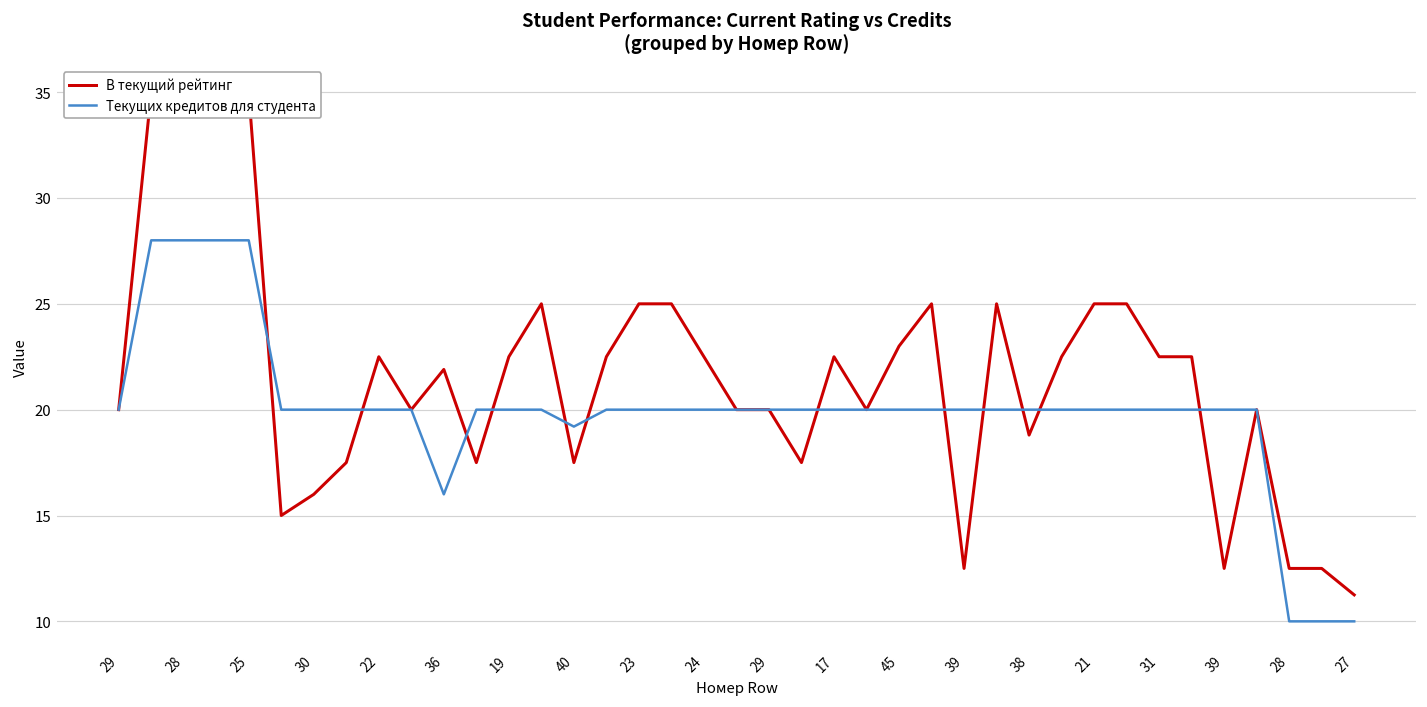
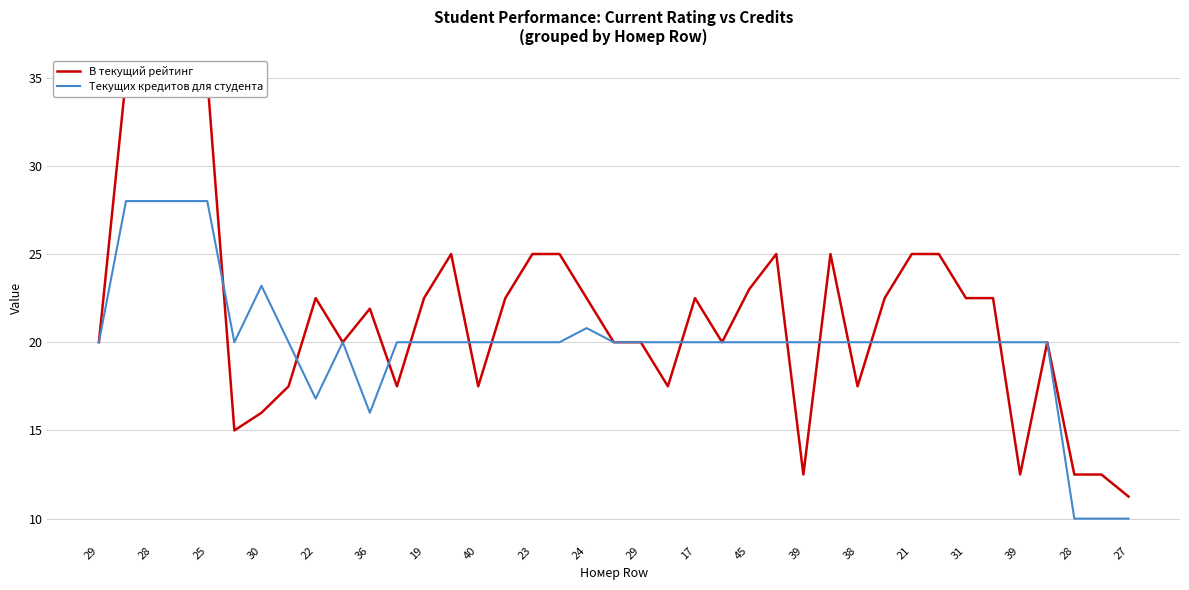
  {
    "В текущий рейтинг": {
      "30": 16.0,
      "22": 22.5,
      "36": 21.9,
      "40": 17.5,
      "24": 22.5,
      "45": 23.0,
-     "38": 18.8
+     "38": 17.5
    },
    "Текущих кредитов для студента": {
-     "30": 20.0,
-     "22": 20.0,
+     "30": 23.2,
+     "22": 16.8,
      "36": 16.0,
-     "40": 19.2,
-     "24": 20.0,
+     "40": 20.0,
+     "24": 20.8,
      "45": 20.0,
      "38": 20.0
    }
  }
